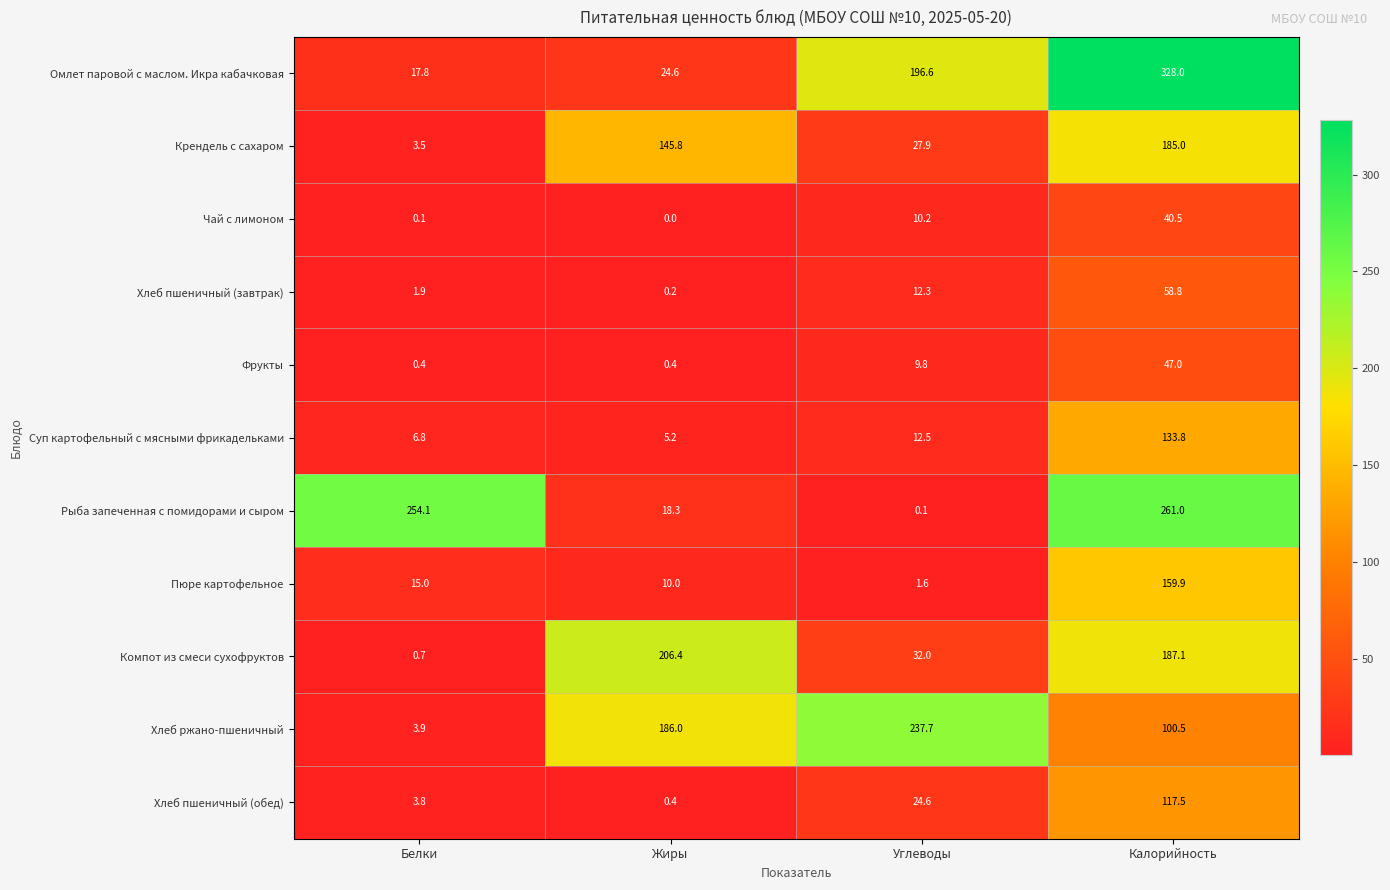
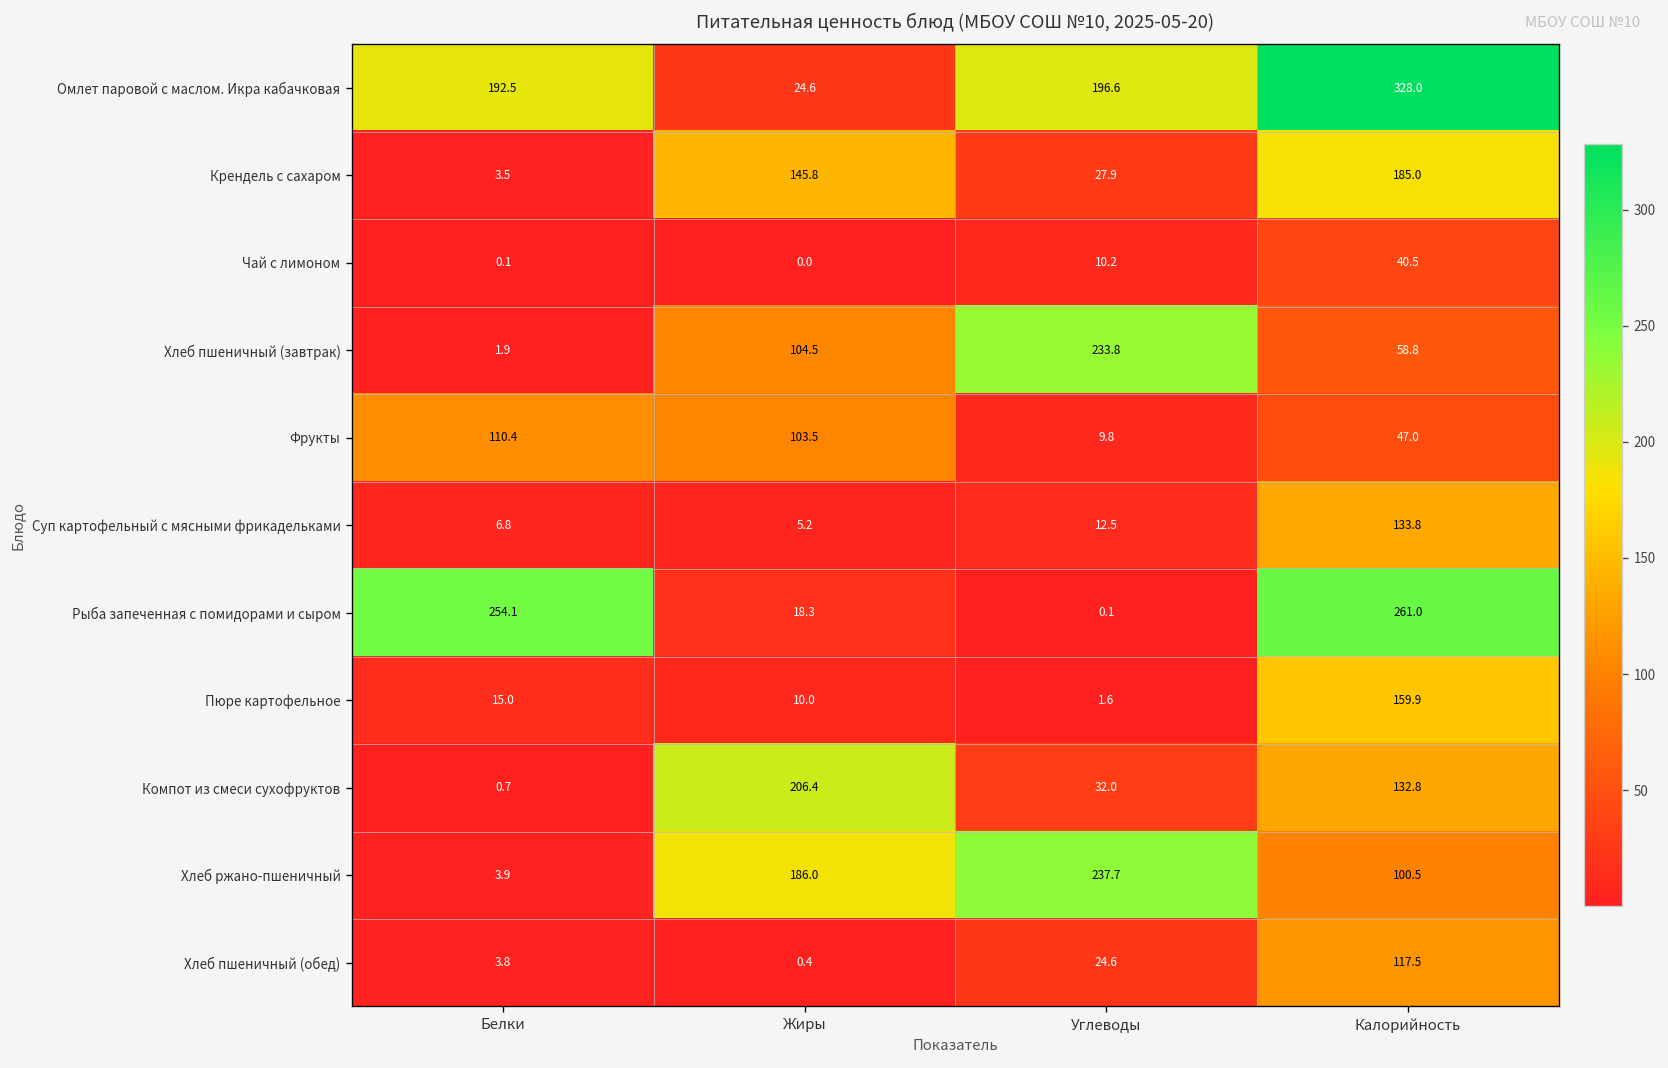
  {
    "Омлет паровой с маслом. Икра кабачковая": {
-     "Белки": 17.8,
+     "Белки": 192.5,
      "Жиры": 24.6,
      "Углеводы": 196.6,
      "Калорийность": 328.0
    },
    "Крендель с сахаром": {
      "Белки": 3.5,
      "Жиры": 145.8,
      "Углеводы": 27.9,
      "Калорийность": 185.0
    },
    "Чай с лимоном": {
      "Белки": 0.1,
      "Жиры": 0.0,
      "Углеводы": 10.2,
      "Калорийность": 40.5
    },
    "Хлеб пшеничный (завтрак)": {
      "Белки": 1.9,
-     "Жиры": 0.2,
-     "Углеводы": 12.3,
+     "Жиры": 104.5,
+     "Углеводы": 233.8,
      "Калорийность": 58.8
    },
    "Фрукты": {
-     "Белки": 0.4,
-     "Жиры": 0.4,
+     "Белки": 110.4,
+     "Жиры": 103.5,
      "Углеводы": 9.8,
      "Калорийность": 47.0
    },
    "Суп картофельный с мясными фрикадельками": {
      "Белки": 6.8,
      "Жиры": 5.2,
      "Углеводы": 12.5,
      "Калорийность": 133.8
    },
    "Рыба запеченная с помидорами и сыром": {
      "Белки": 254.1,
      "Жиры": 18.3,
      "Углеводы": 0.1,
      "Калорийность": 261.0
    },
    "Пюре картофельное": {
      "Белки": 15.0,
      "Жиры": 10.0,
      "Углеводы": 1.6,
      "Калорийность": 159.9
    },
    "Компот из смеси сухофруктов": {
      "Белки": 0.7,
      "Жиры": 206.4,
      "Углеводы": 32.0,
-     "Калорийность": 187.1
+     "Калорийность": 132.8
    },
    "Хлеб ржано-пшеничный": {
      "Белки": 3.9,
      "Жиры": 186.0,
      "Углеводы": 237.7,
      "Калорийность": 100.5
    },
    "Хлеб пшеничный (обед)": {
      "Белки": 3.8,
      "Жиры": 0.4,
      "Углеводы": 24.6,
      "Калорийность": 117.5
    }
  }
